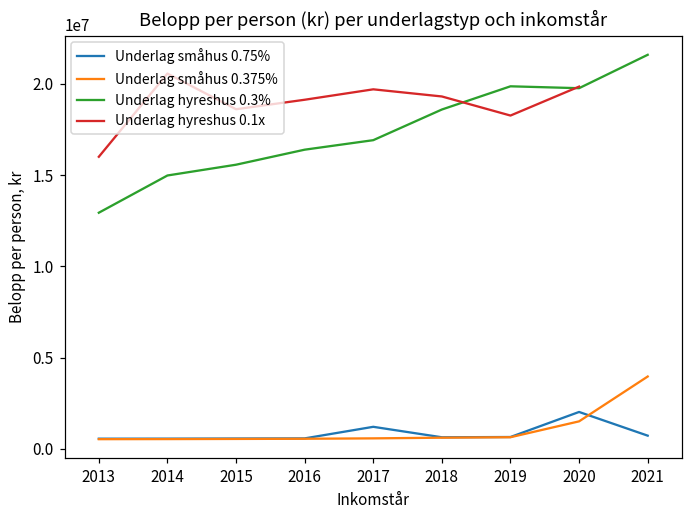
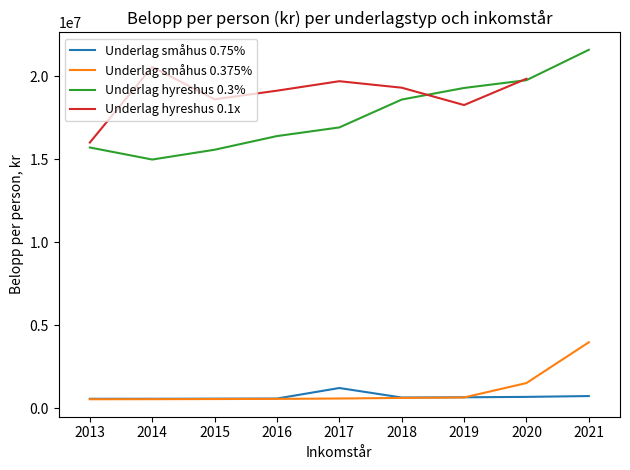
  {
    "Underlag småhus 0.75%": {
      "2017": 1200000,
-     "2020": 2000000,
+     "2020": 700000,
      "2021": 700000
    },
    "Underlag småhus 0.375%": {
      "2017": 600000,
      "2020": 1500000,
      "2021": 4000000
    },
    "Underlag hyreshus 0.3%": {
-     "2013": 12900000,
+     "2013": 15700000,
      "2014": 15000000,
      "2015": 15600000,
      "2016": 16400000,
      "2017": 16900000,
      "2018": 18600000,
-     "2019": 19900000,
+     "2019": 19300000,
      "2021": 21600000
    },
    "Underlag hyreshus 0.1x": {
      "2013": 16000000,
      "2016": 19100000,
      "2017": 19700000,
      "2018": 19300000,
      "2019": 18300000
    }
  }
